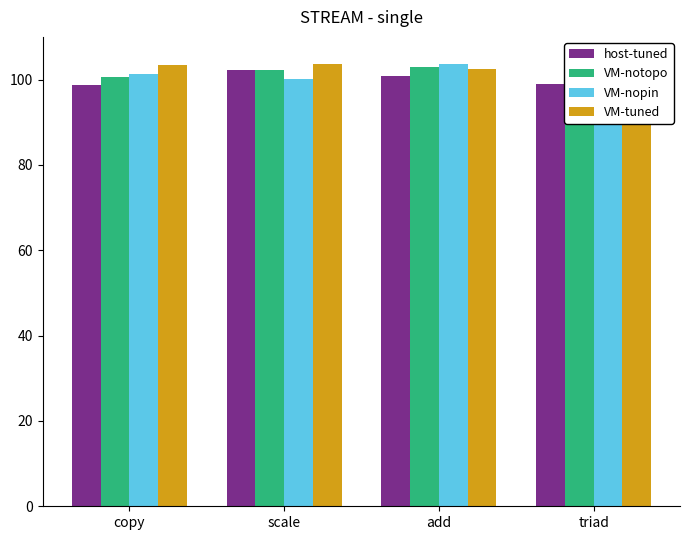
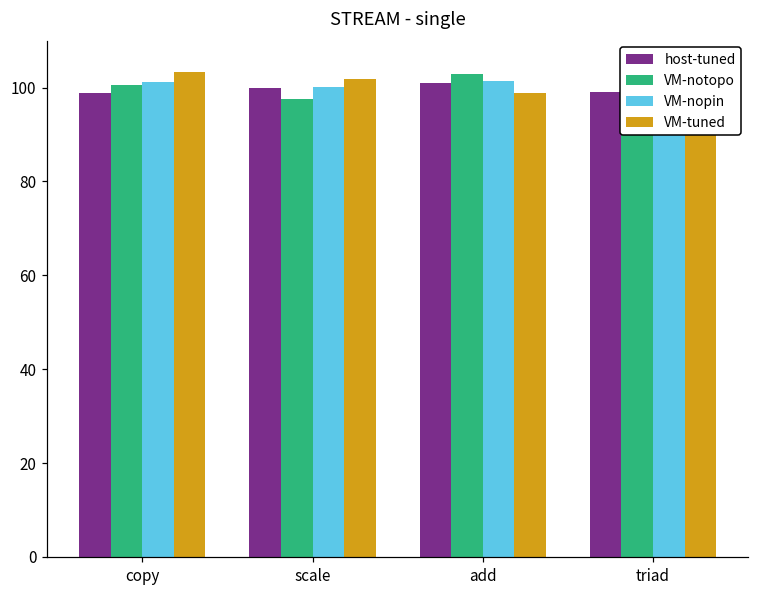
  {
    "host-tuned": {
      "copy": 99,
-     "scale": 102,
+     "scale": 100,
      "add": 101,
      "triad": 99
    },
    "VM-notopo": {
      "copy": 101,
-     "scale": 102,
+     "scale": 98,
      "add": 103
    },
    "VM-nopin": {
      "copy": 101,
      "scale": 100,
-     "add": 104
+     "add": 101
    },
    "VM-tuned": {
      "copy": 103,
-     "scale": 104,
-     "add": 102
+     "scale": 102,
+     "add": 99
    }
  }
